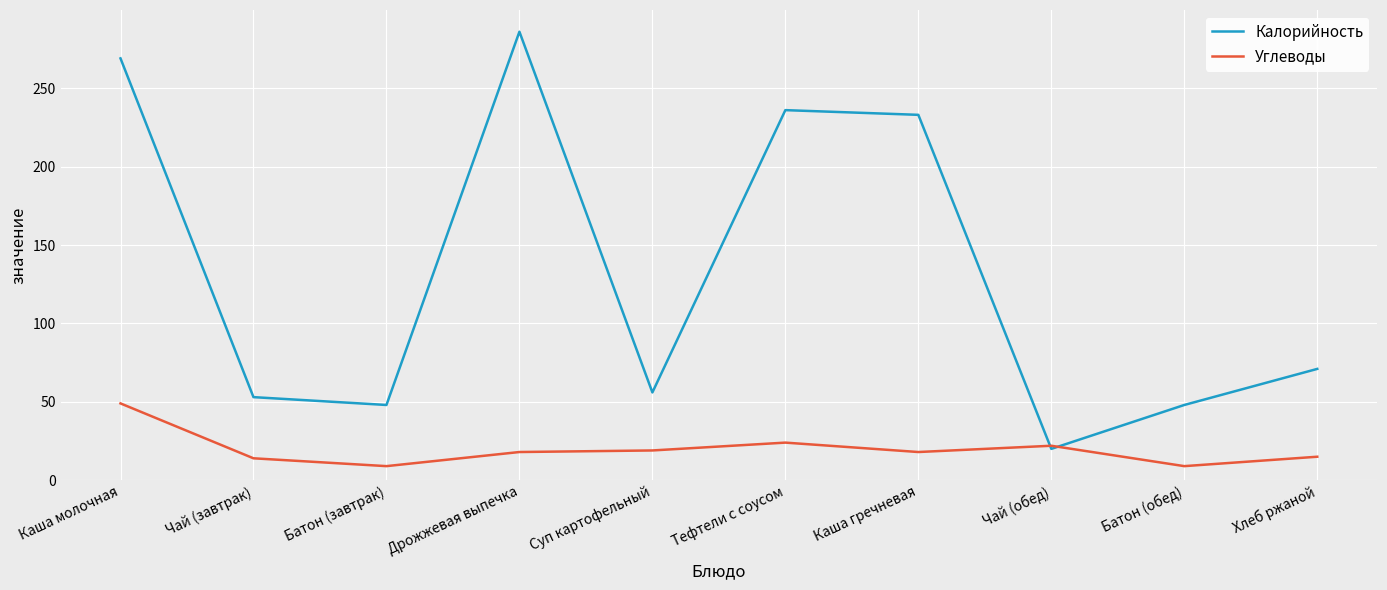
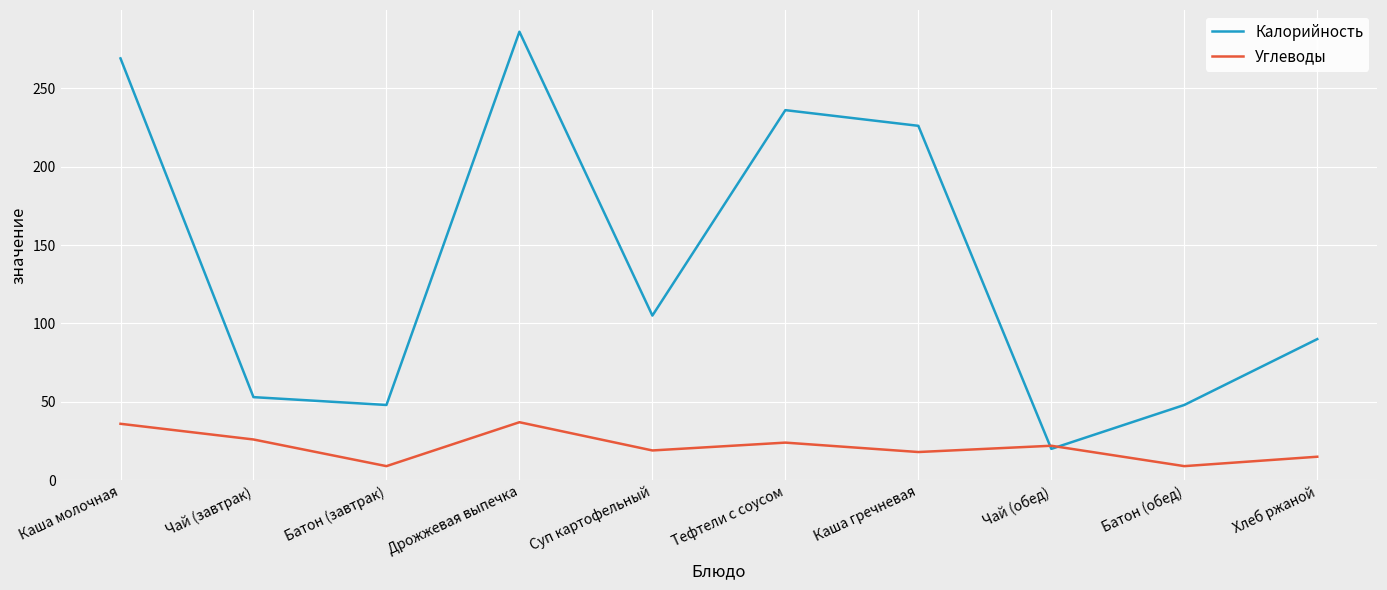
  {
    "Калорийность": {
      "Каша молочная": 269,
      "Чай (завтрак)": 53,
      "Батон (завтрак)": 48,
      "Дрожжевая выпечка": 286,
-     "Суп картофельный": 56,
+     "Суп картофельный": 105,
      "Тефтели с соусом": 236,
-     "Каша гречневая": 233,
+     "Каша гречневая": 226,
      "Чай (обед)": 20,
      "Батон (обед)": 48,
-     "Хлеб ржаной": 71
+     "Хлеб ржаной": 90
    },
    "Углеводы": {
-     "Каша молочная": 49,
-     "Чай (завтрак)": 14,
+     "Каша молочная": 36,
+     "Чай (завтрак)": 26,
      "Батон (завтрак)": 9,
-     "Дрожжевая выпечка": 18,
+     "Дрожжевая выпечка": 37,
      "Суп картофельный": 19,
      "Тефтели с соусом": 24,
      "Каша гречневая": 18,
      "Чай (обед)": 22,
      "Батон (обед)": 9,
      "Хлеб ржаной": 15
    }
  }
